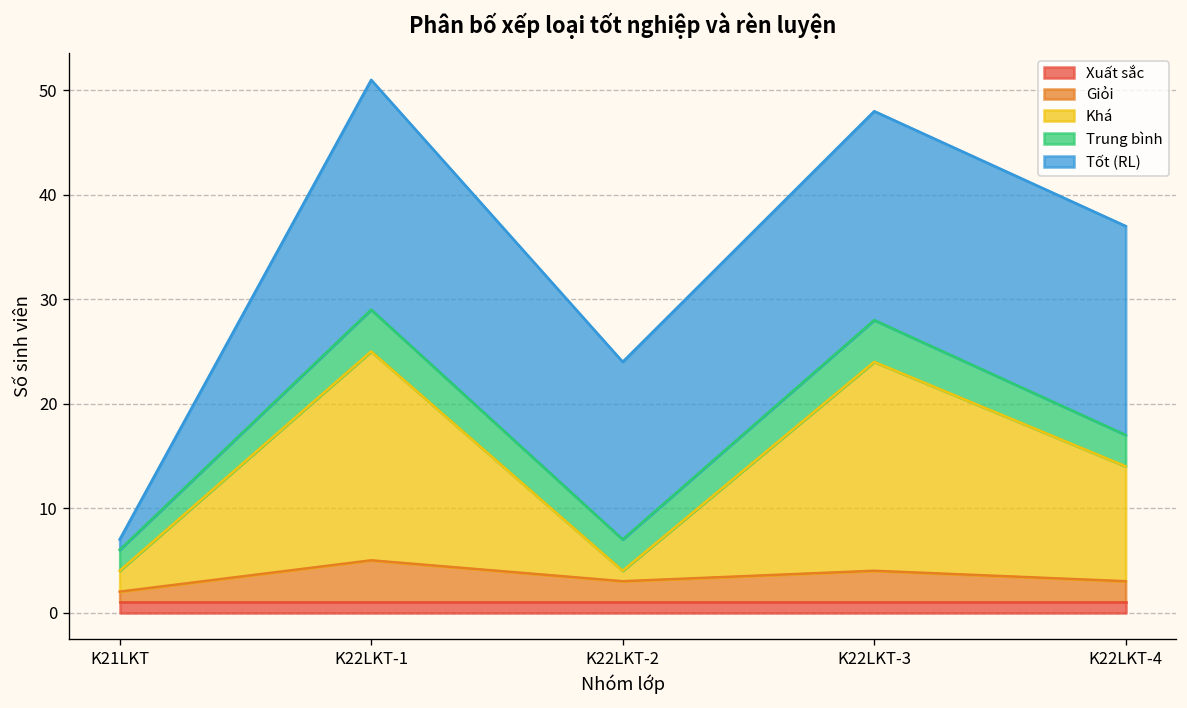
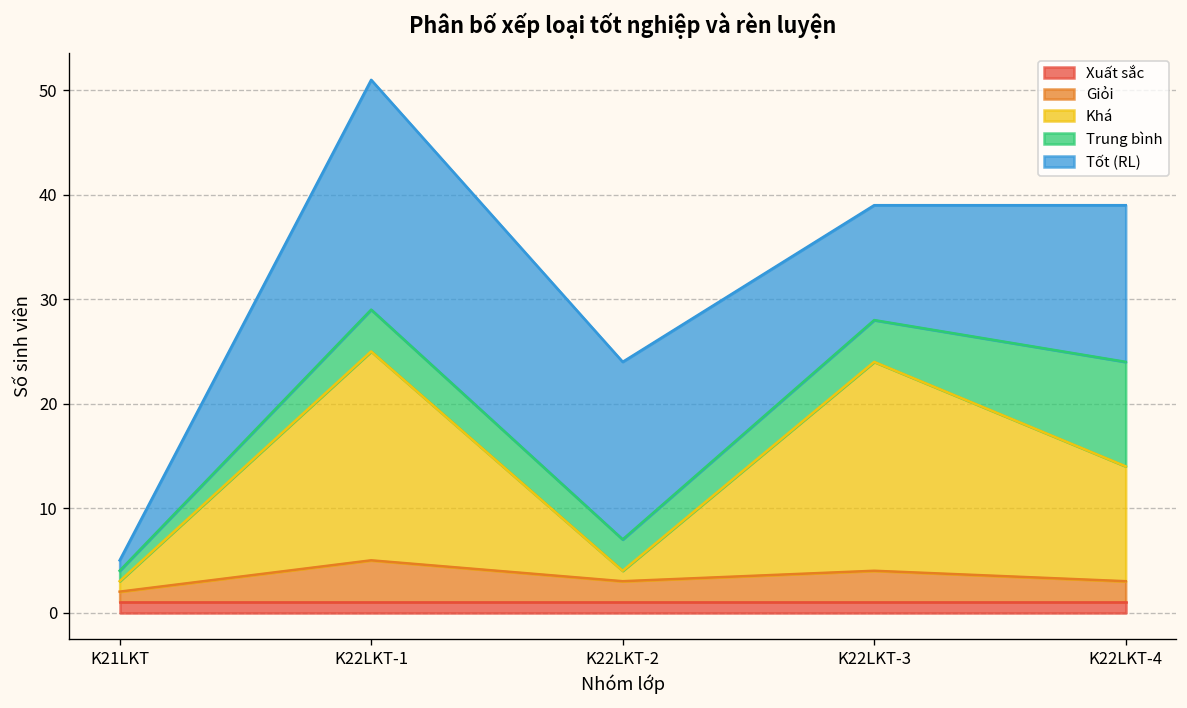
  {
    "Khá": {
-     "K21LKT": 2,
+     "K21LKT": 1,
      "K22LKT-1": 20,
      "K22LKT-2": 1,
      "K22LKT-3": 20,
      "K22LKT-4": 11
    },
    "Trung bình": {
-     "K21LKT": 2,
+     "K21LKT": 1,
      "K22LKT-1": 4,
      "K22LKT-2": 3,
      "K22LKT-3": 4,
-     "K22LKT-4": 3
+     "K22LKT-4": 10
    },
    "Tốt (RL)": {
      "K21LKT": 1,
      "K22LKT-1": 22,
      "K22LKT-2": 17,
-     "K22LKT-3": 20,
-     "K22LKT-4": 20
+     "K22LKT-3": 11,
+     "K22LKT-4": 15
    }
  }
